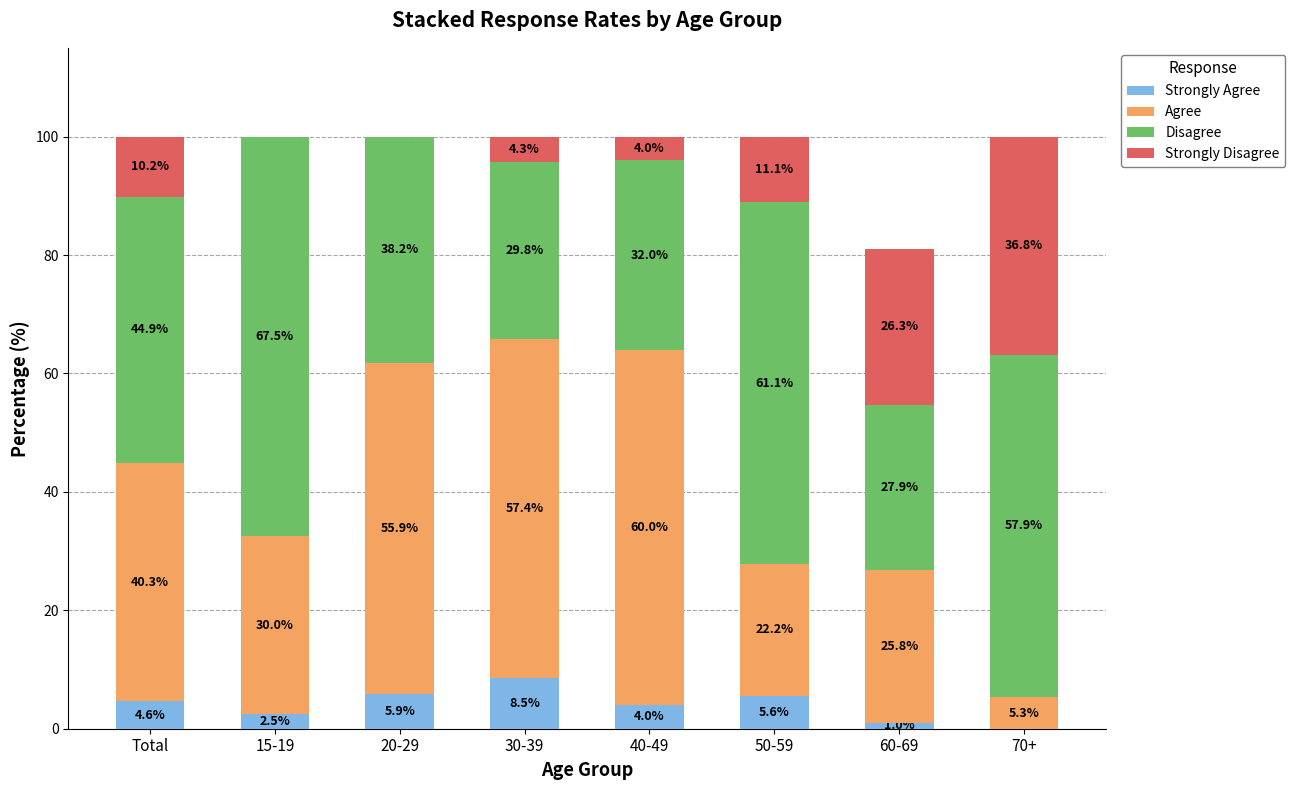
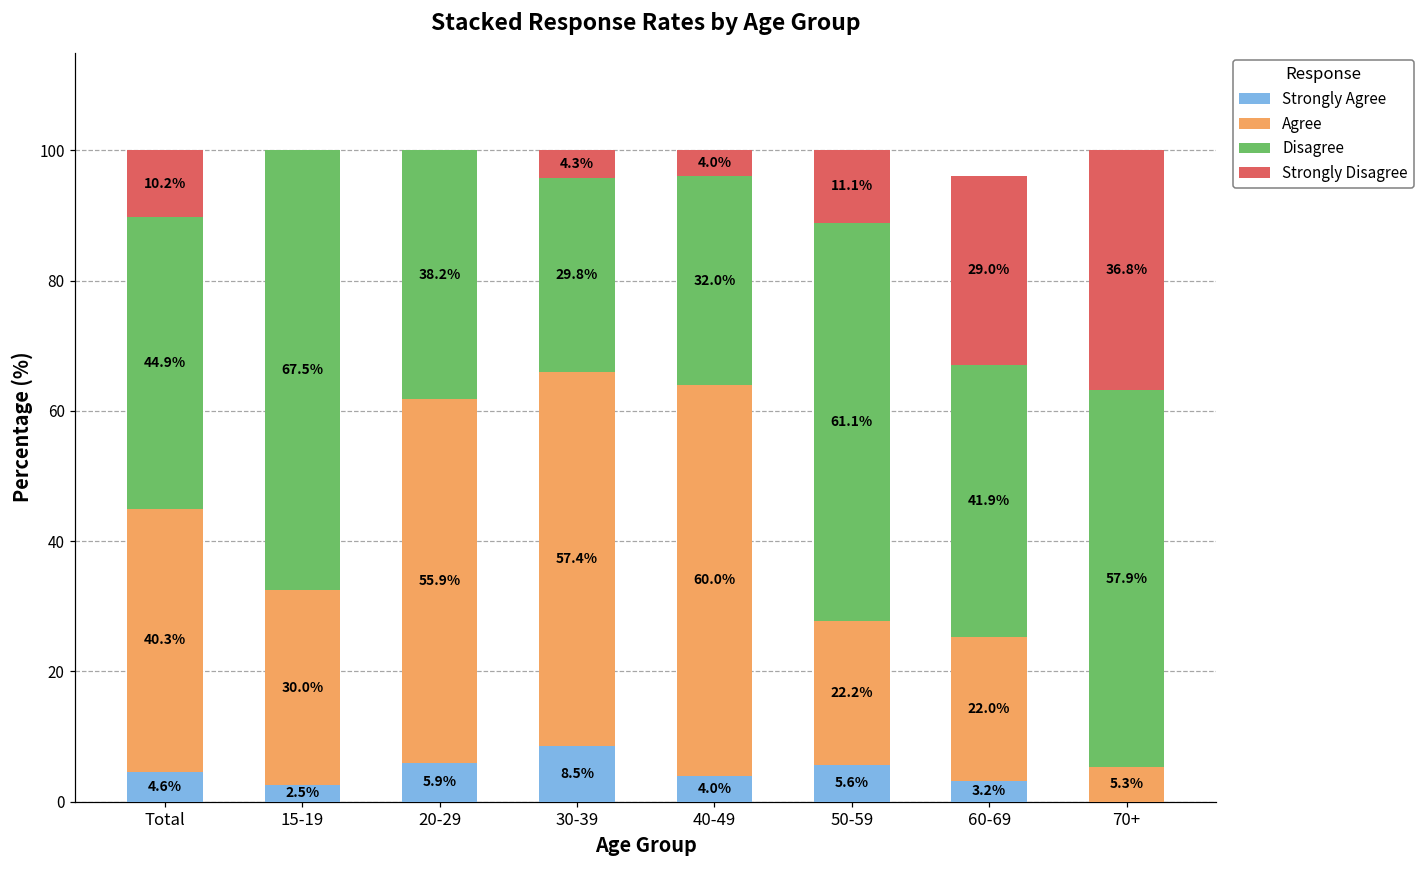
  {
    "Strongly Agree": {
      "Total": "4.6%",
      "15-19": "2.5%",
      "20-29": "5.9%",
      "30-39": "8.5%",
      "40-49": "4.0%",
      "50-59": "5.6%",
-     "60-69": "1.0%"
+     "60-69": "3.2%"
    },
    "Agree": {
      "Total": "40.3%",
      "15-19": "30.0%",
      "20-29": "55.9%",
      "30-39": "57.4%",
      "40-49": "60.0%",
      "50-59": "22.2%",
-     "60-69": "25.8%",
+     "60-69": "22.0%",
      "70+": "5.3%"
    },
    "Disagree": {
      "Total": "44.9%",
      "15-19": "67.5%",
      "20-29": "38.2%",
      "30-39": "29.8%",
      "40-49": "32.0%",
      "50-59": "61.1%",
-     "60-69": "27.9%",
+     "60-69": "41.9%",
      "70+": "57.9%"
    },
    "Strongly Disagree": {
      "Total": "10.2%",
      "30-39": "4.3%",
      "40-49": "4.0%",
      "50-59": "11.1%",
-     "60-69": "26.3%",
+     "60-69": "29.0%",
      "70+": "36.8%"
    }
  }
